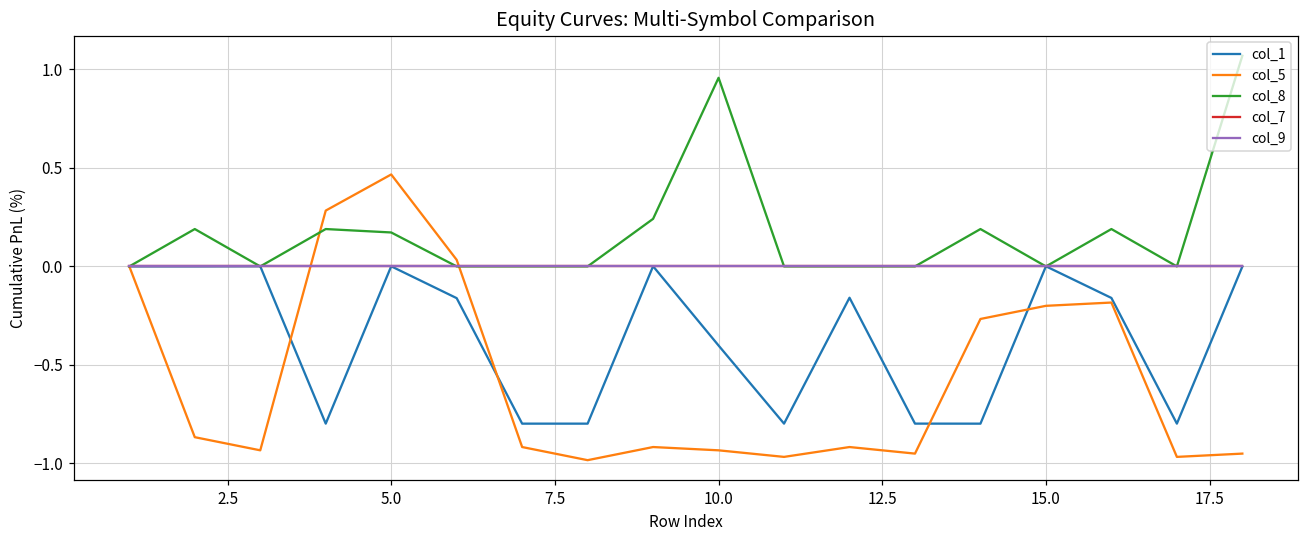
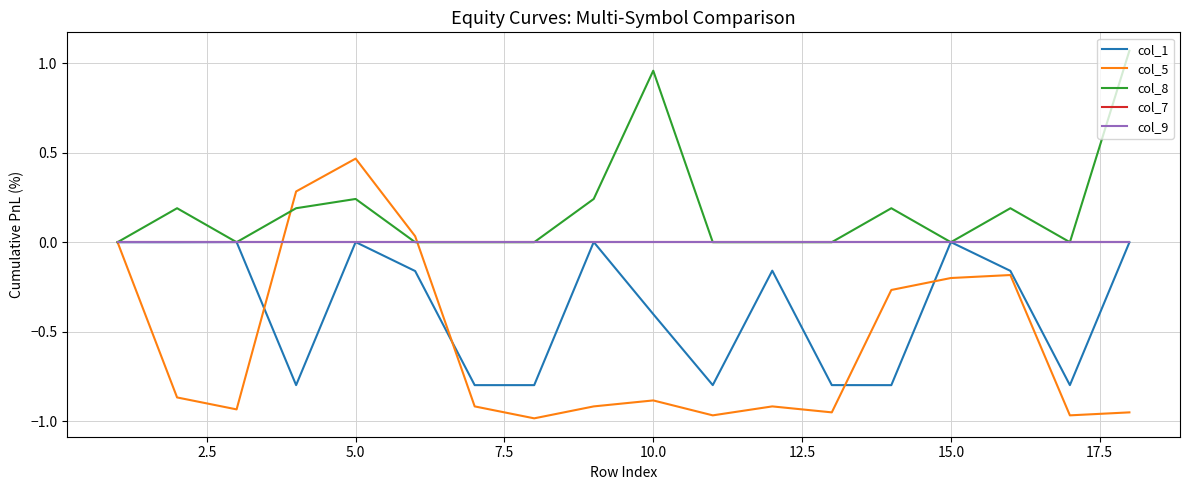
  {
    "col_1": {
      "10.0": -0.40
    },
    "col_5": {
      "5.0": 0.47,
-     "10.0": -0.93,
+     "10.0": -0.88,
      "15.0": -0.20
    },
    "col_8": {
-     "5.0": 0.17,
+     "5.0": 0.24,
      "10.0": 0.96
    },
    "col_9": {
      "10.0": 0.00
    }
  }
